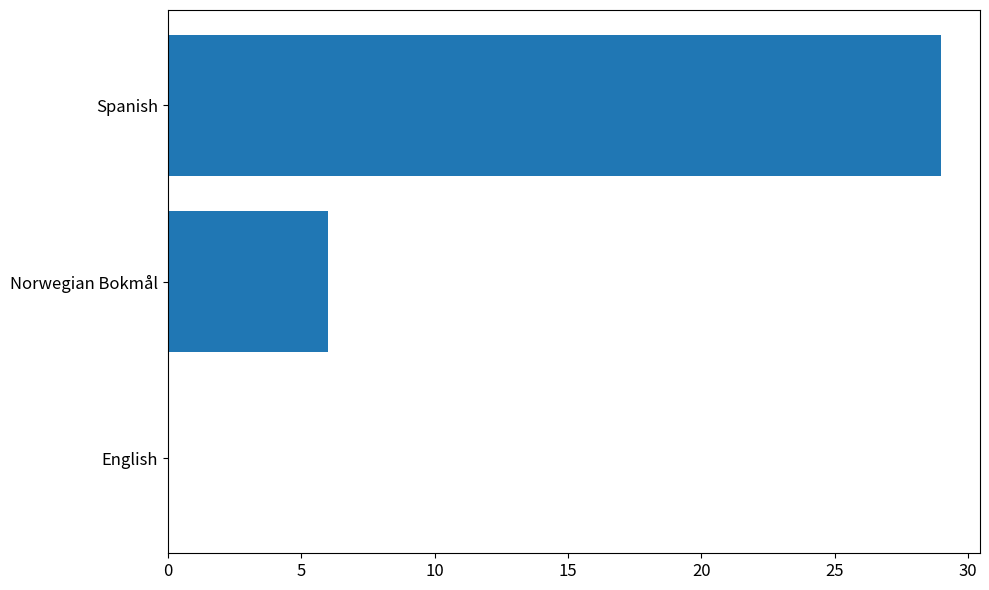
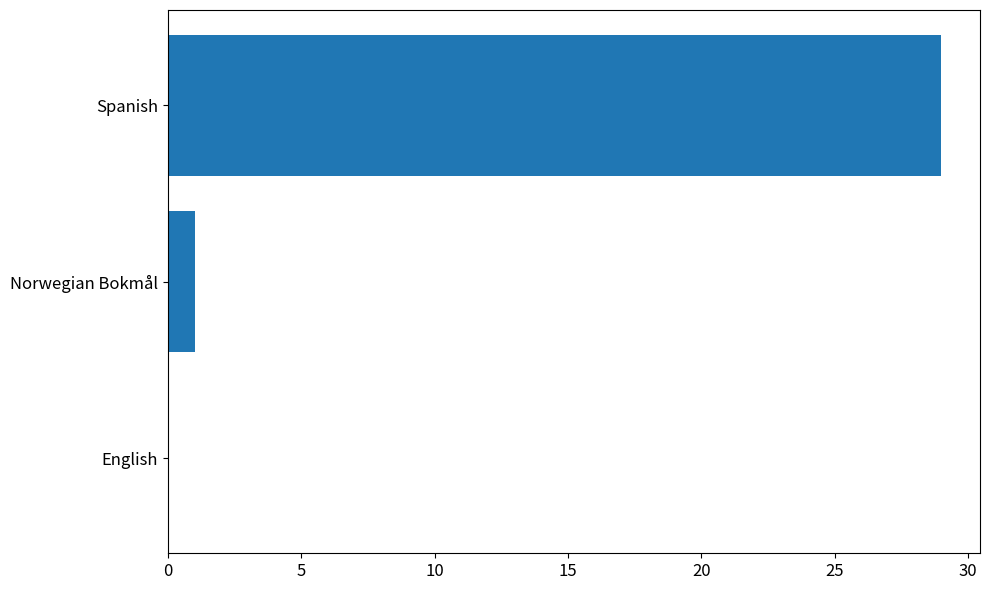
  {
    "Spanish": 29,
-   "Norwegian Bokmål": 6,
+   "Norwegian Bokmål": 1,
    "English": 0
  }
